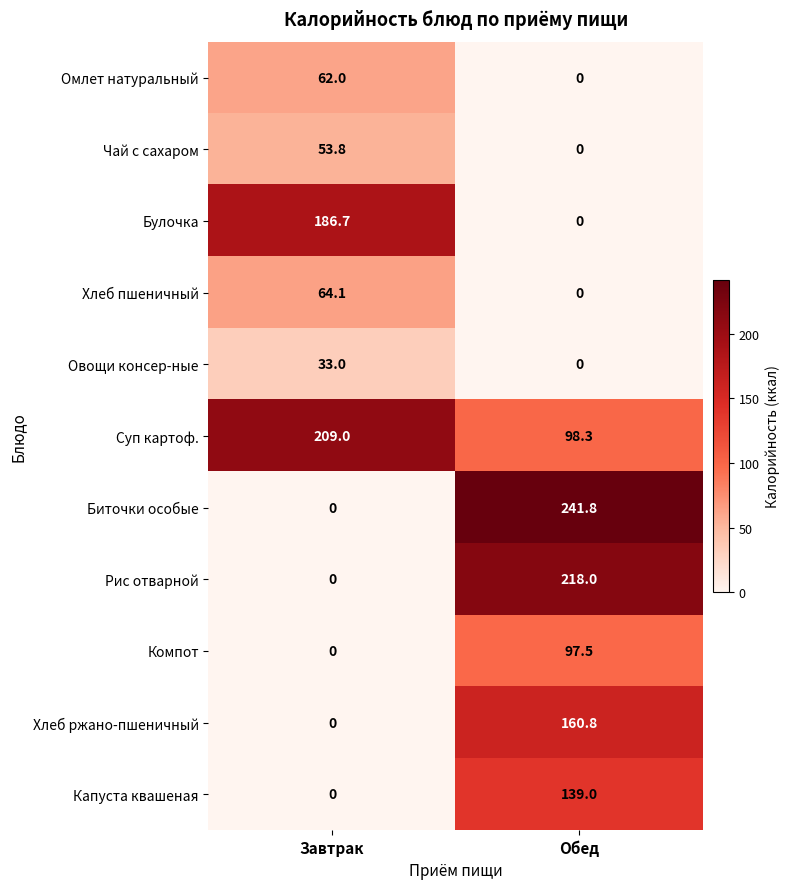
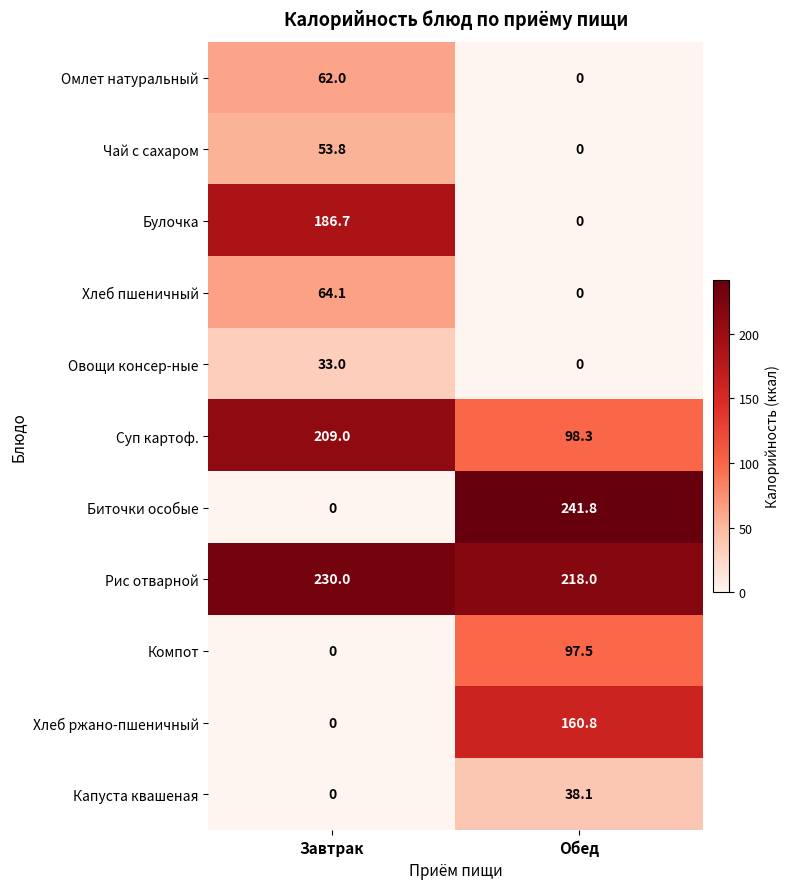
  {
    "Омлет натуральный": {
      "Завтрак": 62.0,
      "Обед": 0
    },
    "Чай с сахаром": {
      "Завтрак": 53.8,
      "Обед": 0
    },
    "Булочка": {
      "Завтрак": 186.7,
      "Обед": 0
    },
    "Хлеб пшеничный": {
      "Завтрак": 64.1,
      "Обед": 0
    },
    "Овощи консер-ные": {
      "Завтрак": 33.0,
      "Обед": 0
    },
    "Суп картоф.": {
      "Завтрак": 209.0,
      "Обед": 98.3
    },
    "Биточки особые": {
      "Завтрак": 0,
      "Обед": 241.8
    },
    "Рис отварной": {
-     "Завтрак": 0,
+     "Завтрак": 230.0,
      "Обед": 218.0
    },
    "Компот": {
      "Завтрак": 0,
      "Обед": 97.5
    },
    "Хлеб ржано-пшеничный": {
      "Завтрак": 0,
      "Обед": 160.8
    },
    "Капуста квашеная": {
      "Завтрак": 0,
-     "Обед": 139.0
+     "Обед": 38.1
    }
  }
